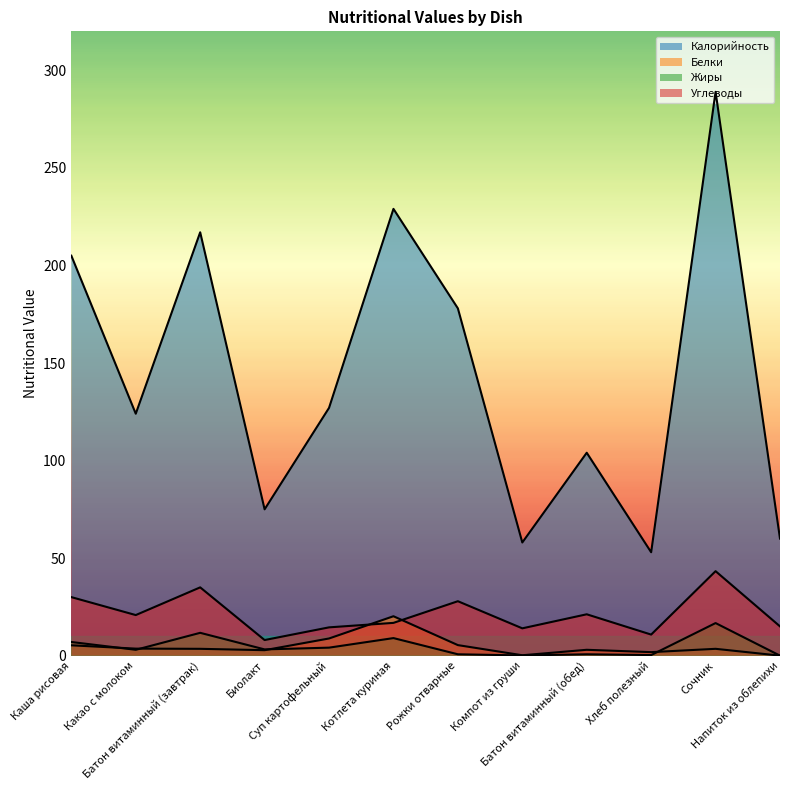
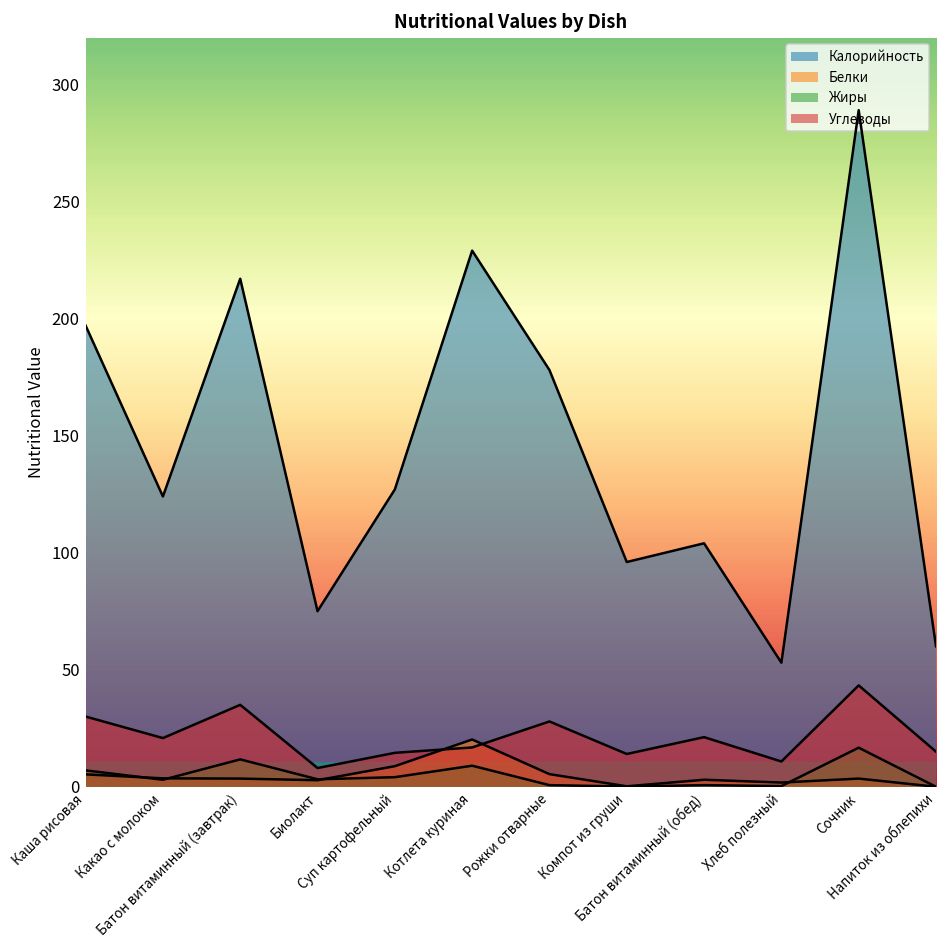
  {
    "Калорийность": {
-     "Каша рисовая": 205,
+     "Каша рисовая": 197,
      "Какао с молоком": 124,
      "Батон витаминный (завтрак)": 217,
      "Биолакт": 75,
      "Суп картофельный": 127,
      "Котлета куриная": 229,
      "Рожки отварные": 178,
-     "Компот из груши": 58,
+     "Компот из груши": 96,
      "Батон витаминный (обед)": 104,
      "Хлеб полезный": 53,
      "Напиток из облепихи": 60
    },
    "Белки": {
      "Котлета куриная": 20
    },
    "Жиры": {
      "Батон витаминный (завтрак)": 12,
      "Сочник": 17
    },
    "Углеводы": {
      "Каша рисовая": 30,
      "Какао с молоком": 21,
      "Батон витаминный (завтрак)": 35,
      "Суп картофельный": 15,
      "Котлета куриная": 17,
      "Рожки отварные": 28,
      "Компот из груши": 14,
      "Батон витаминный (обед)": 21,
      "Хлеб полезный": 11,
      "Сочник": 43,
      "Напиток из облепихи": 15
    }
  }
